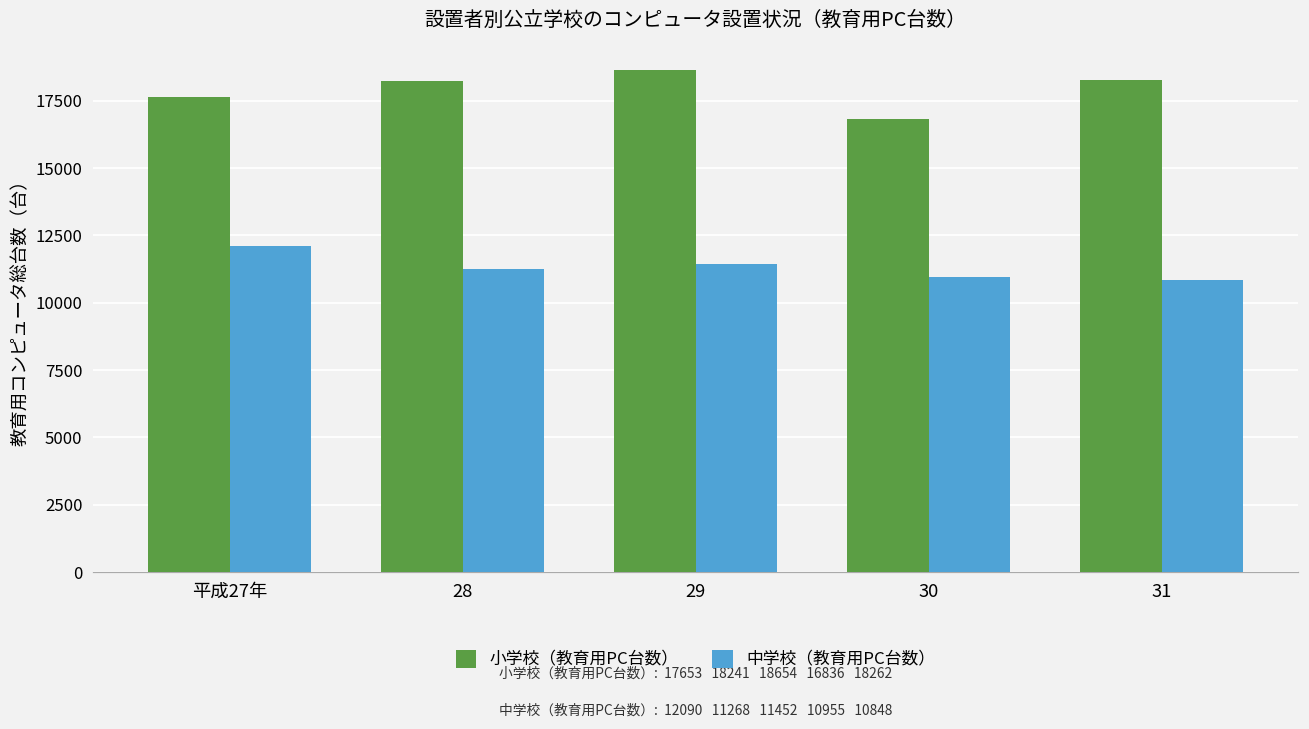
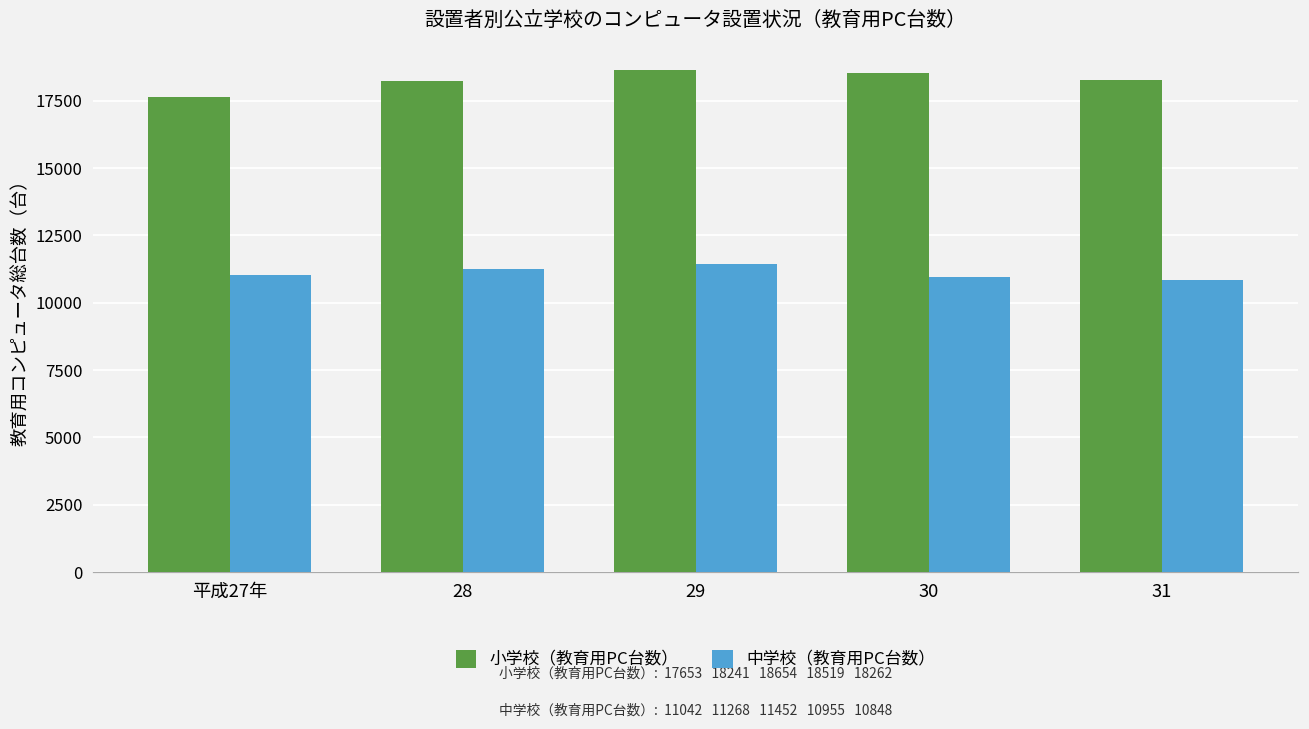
  {
    "小学校（教育用PC台数）": {
-     "30": 16836
+     "30": 18519
    },
    "中学校（教育用PC台数）": {
-     "平成27年": 12090
+     "平成27年": 11042
    }
  }
